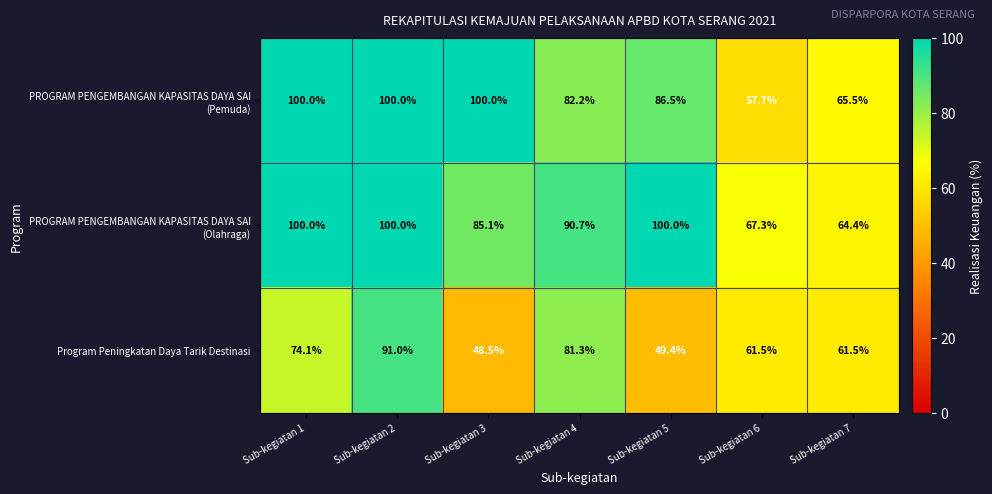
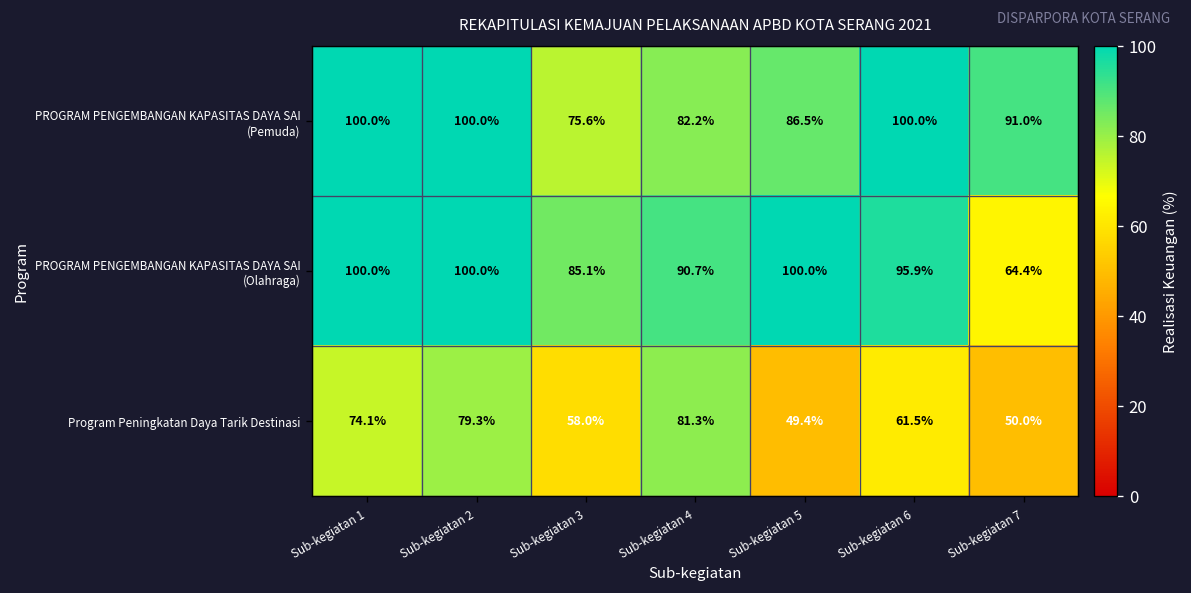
  {
    "PROGRAM PENGEMBANGAN KAPASITAS DAYA SAI (Pemuda)": {
      "Sub-kegiatan 1": "100.0%",
      "Sub-kegiatan 2": "100.0%",
-     "Sub-kegiatan 3": "100.0%",
+     "Sub-kegiatan 3": "75.6%",
      "Sub-kegiatan 4": "82.2%",
      "Sub-kegiatan 5": "86.5%",
-     "Sub-kegiatan 6": "57.7%",
-     "Sub-kegiatan 7": "65.5%"
+     "Sub-kegiatan 6": "100.0%",
+     "Sub-kegiatan 7": "91.0%"
    },
    "PROGRAM PENGEMBANGAN KAPASITAS DAYA SAI (Olahraga)": {
      "Sub-kegiatan 1": "100.0%",
      "Sub-kegiatan 2": "100.0%",
      "Sub-kegiatan 3": "85.1%",
      "Sub-kegiatan 4": "90.7%",
      "Sub-kegiatan 5": "100.0%",
-     "Sub-kegiatan 6": "67.3%",
+     "Sub-kegiatan 6": "95.9%",
      "Sub-kegiatan 7": "64.4%"
    },
    "Program Peningkatan Daya Tarik Destinasi": {
      "Sub-kegiatan 1": "74.1%",
-     "Sub-kegiatan 2": "91.0%",
-     "Sub-kegiatan 3": "48.5%",
+     "Sub-kegiatan 2": "79.3%",
+     "Sub-kegiatan 3": "58.0%",
      "Sub-kegiatan 4": "81.3%",
      "Sub-kegiatan 5": "49.4%",
      "Sub-kegiatan 6": "61.5%",
-     "Sub-kegiatan 7": "61.5%"
+     "Sub-kegiatan 7": "50.0%"
    }
  }
